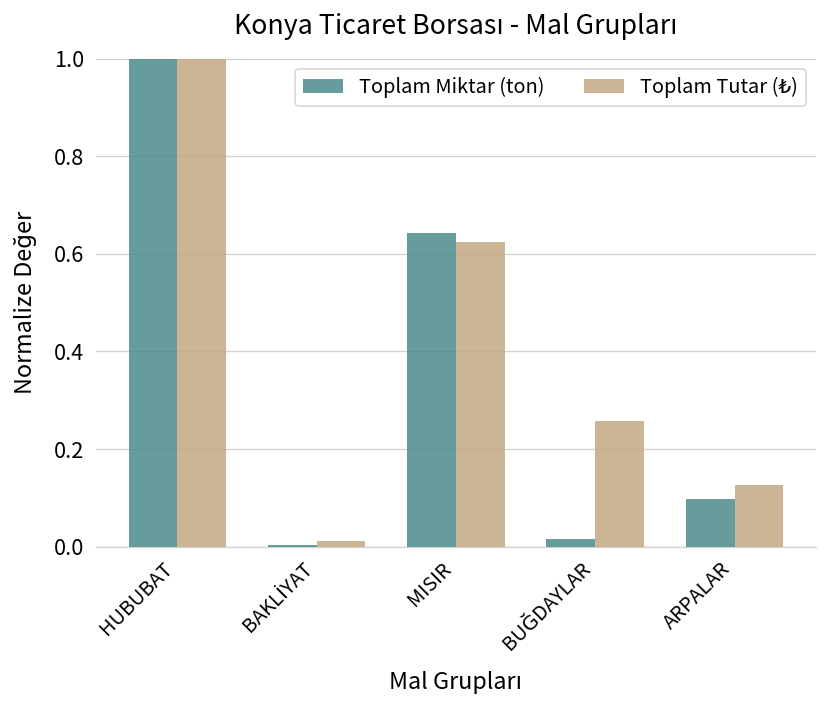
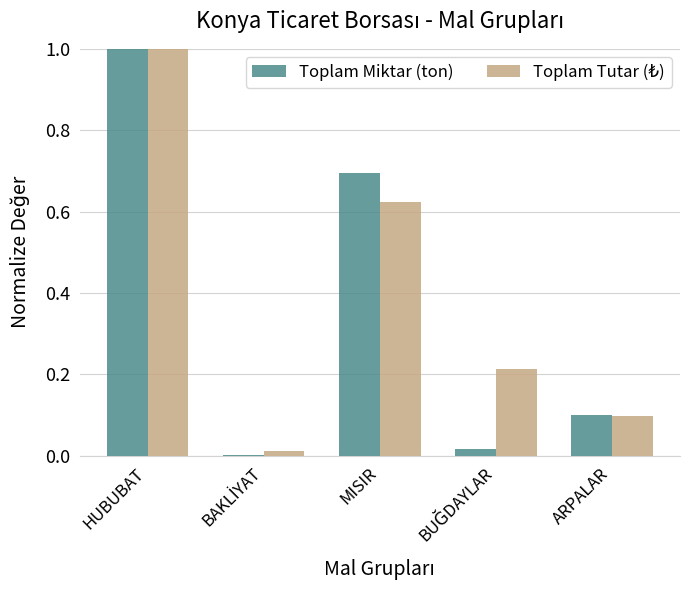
  {
    "Toplam Miktar (ton)": {
      "HUBUBAT": 1.00,
-     "MISIR": 0.64,
+     "MISIR": 0.69,
      "BUĞDAYLAR": 0.01,
      "ARPALAR": 0.10
    },
    "Toplam Tutar (₺)": {
      "HUBUBAT": 1.00,
      "BAKLİYAT": 0.01,
      "MISIR": 0.62,
-     "BUĞDAYLAR": 0.26,
-     "ARPALAR": 0.13
+     "BUĞDAYLAR": 0.21,
+     "ARPALAR": 0.10
    }
  }
